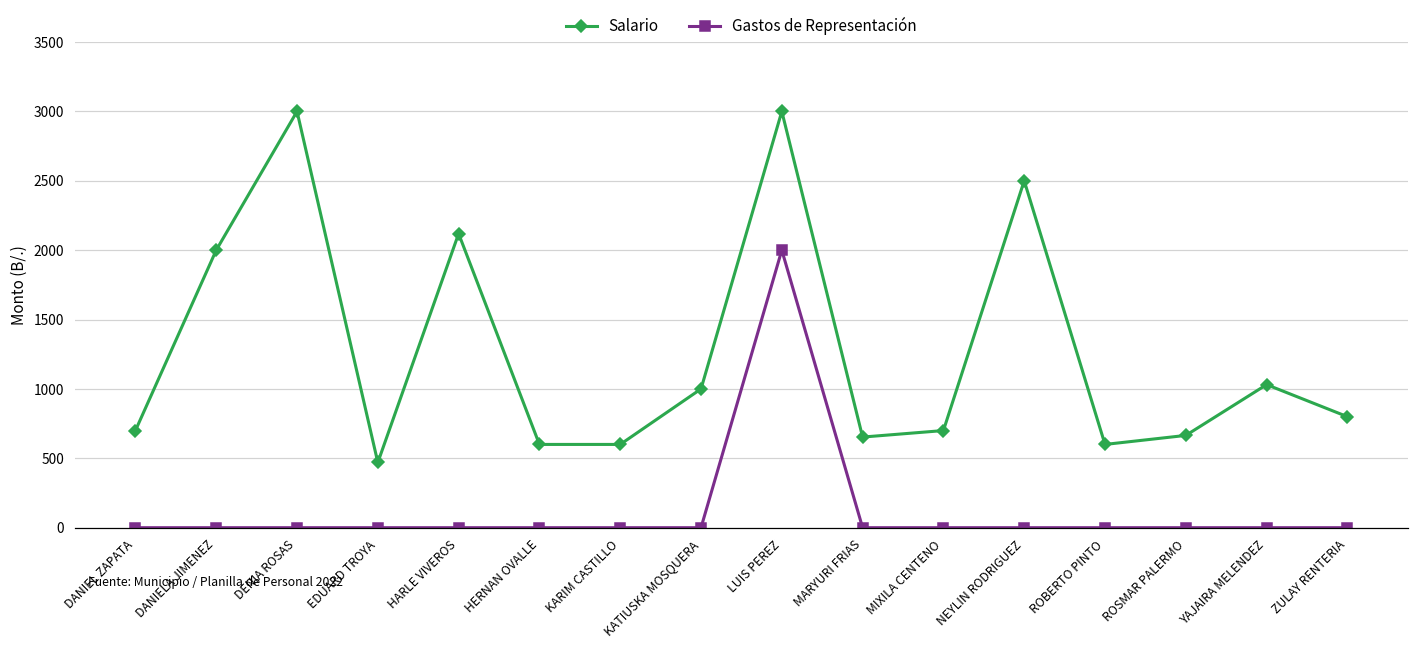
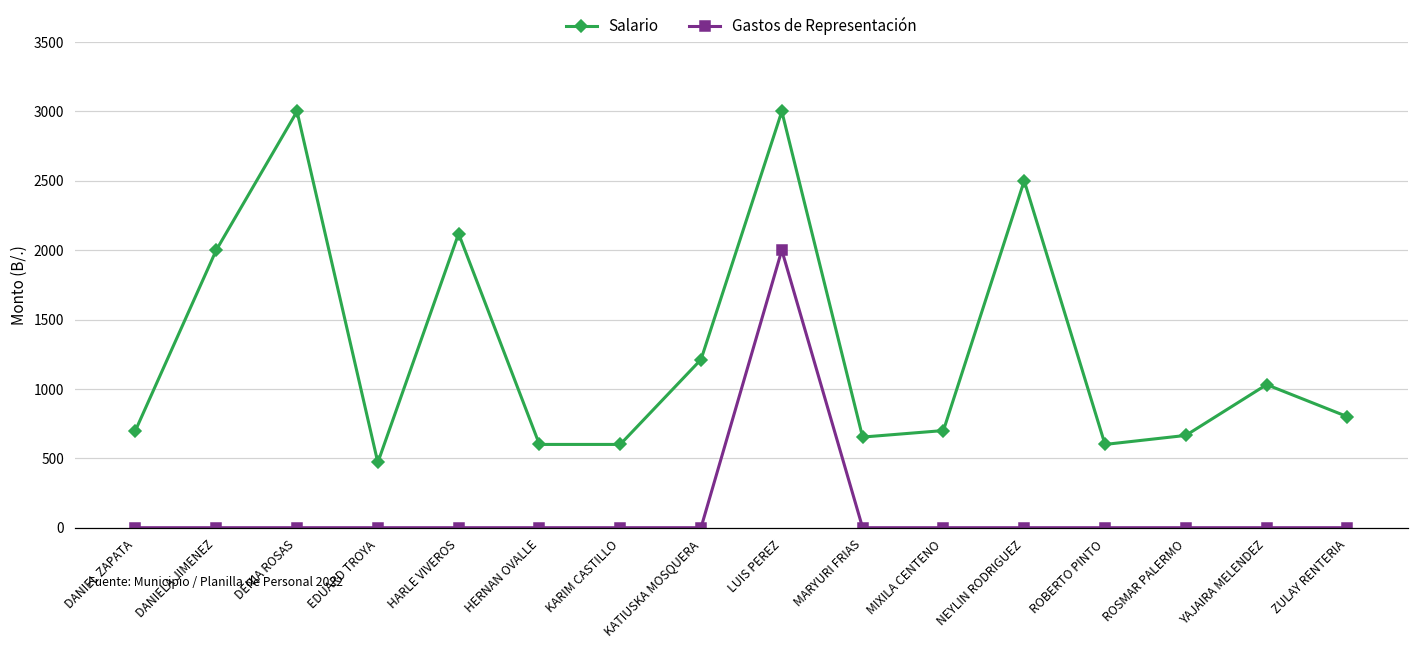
  {
    "Salario": {
      "DANIEL ZAPATA": 700,
      "DANIELA JIMENEZ": 2000,
      "DENIA ROSAS": 3000,
      "EDUARD TROYA": 470,
      "HARLE VIVEROS": 2120,
      "HERNAN OVALLE": 600,
      "KARIM CASTILLO": 600,
-     "KATIUSKA MOSQUERA": 1000,
+     "KATIUSKA MOSQUERA": 1210,
      "LUIS PEREZ": 3000,
      "MARYURI FRIAS": 650,
      "MIXILA CENTENO": 700,
      "NEYLIN RODRIGUEZ": 2500,
      "ROBERTO PINTO": 600,
      "ROSMAR PALERMO": 670,
      "YAJAIRA MELENDEZ": 1030,
      "ZULAY RENTERIA": 800
    },
    "Gastos de Representación": {
      "DANIEL ZAPATA": 0,
      "DANIELA JIMENEZ": 0,
      "DENIA ROSAS": 0,
      "EDUARD TROYA": 0,
      "HARLE VIVEROS": 0,
      "HERNAN OVALLE": 0,
      "KARIM CASTILLO": 0,
      "KATIUSKA MOSQUERA": 0,
      "LUIS PEREZ": 2000,
      "MARYURI FRIAS": 0,
      "MIXILA CENTENO": 0,
      "NEYLIN RODRIGUEZ": 0,
      "ROBERTO PINTO": 0,
      "ROSMAR PALERMO": 0,
      "YAJAIRA MELENDEZ": 0,
      "ZULAY RENTERIA": 0
    }
  }
